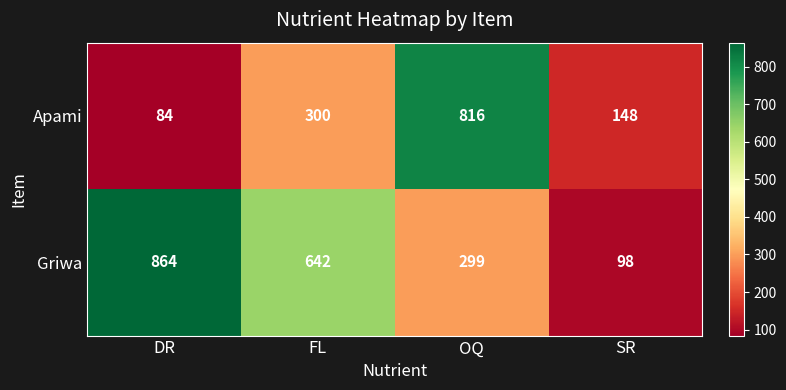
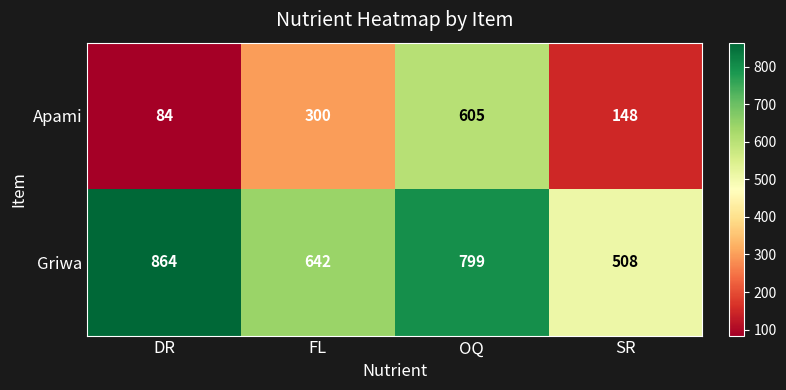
  {
    "Apami": {
      "DR": 84,
      "FL": 300,
-     "OQ": 816,
+     "OQ": 605,
      "SR": 148
    },
    "Griwa": {
      "DR": 864,
      "FL": 642,
-     "OQ": 299,
-     "SR": 98
+     "OQ": 799,
+     "SR": 508
    }
  }
